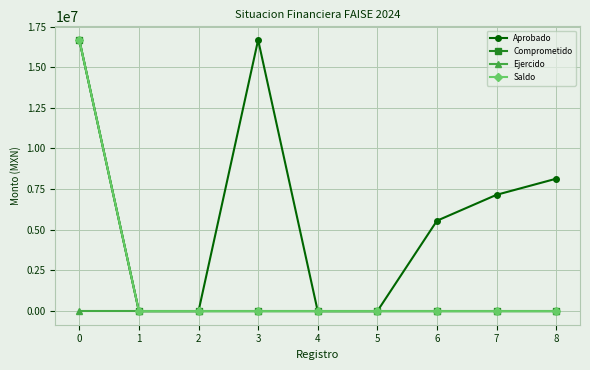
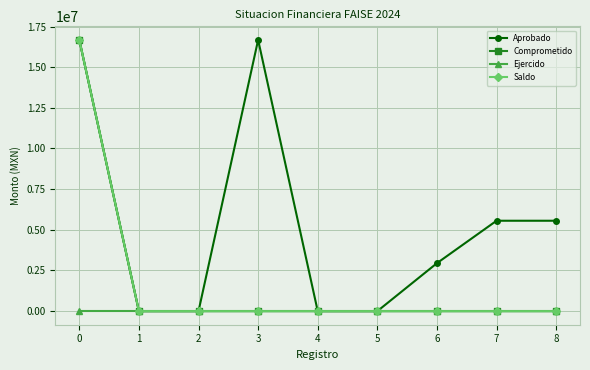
  {
    "Aprobado": {
      "3": 16700000,
-     "6": 5600000,
-     "7": 7200000,
-     "8": 8100000
+     "6": 2900000,
+     "7": 5600000,
+     "8": 5600000
    }
  }
